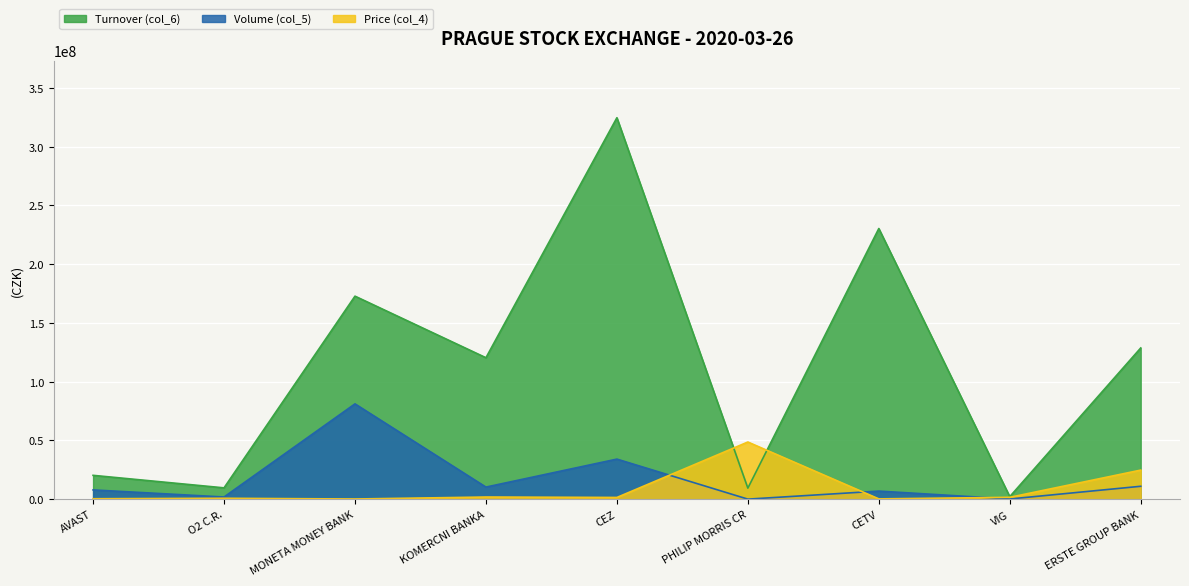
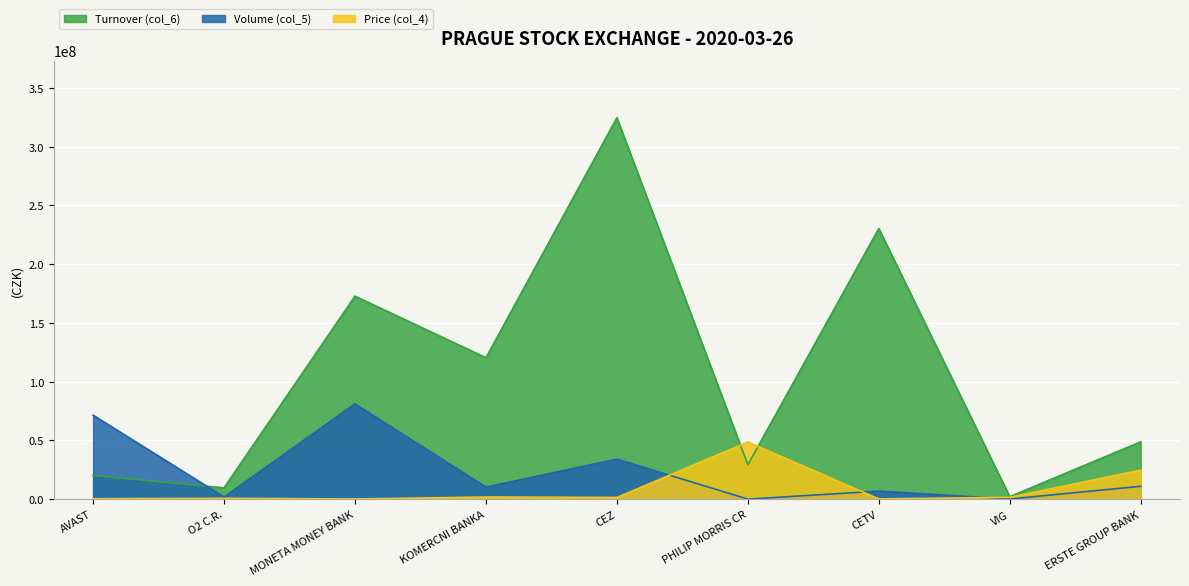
  {
    "Turnover (col_6)": {
      "AVAST": 20000000,
      "O2 C.R.": 10000000,
      "MONETA MONEY BANK": 173000000,
      "KOMERCNI BANKA": 120000000,
      "CEZ": 325000000,
-     "PHILIP MORRIS CR": 9000000,
+     "PHILIP MORRIS CR": 29000000,
      "CETV": 230000000,
-     "ERSTE GROUP BANK": 129000000
+     "ERSTE GROUP BANK": 49000000
    },
    "Volume (col_5)": {
-     "AVAST": 8000000,
+     "AVAST": 72000000,
      "MONETA MONEY BANK": 81000000,
      "KOMERCNI BANKA": 10000000,
      "CEZ": 34000000,
      "PHILIP MORRIS CR": 0,
      "CETV": 7000000,
      "ERSTE GROUP BANK": 11000000
    },
    "Price (col_4)": {
      "AVAST": 0,
      "MONETA MONEY BANK": 0,
      "KOMERCNI BANKA": 2000000,
      "CEZ": 2000000,
      "PHILIP MORRIS CR": 49000000,
      "CETV": 0,
      "ERSTE GROUP BANK": 25000000
    }
  }
